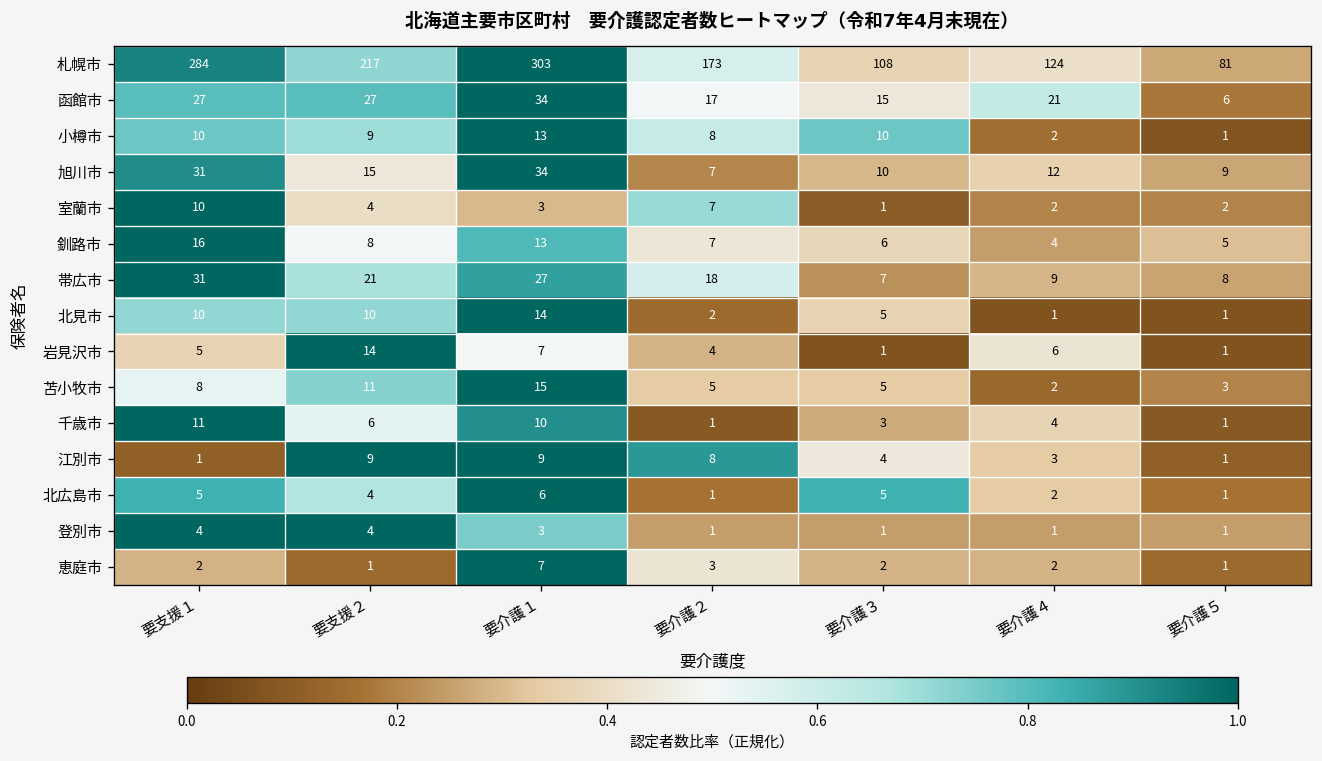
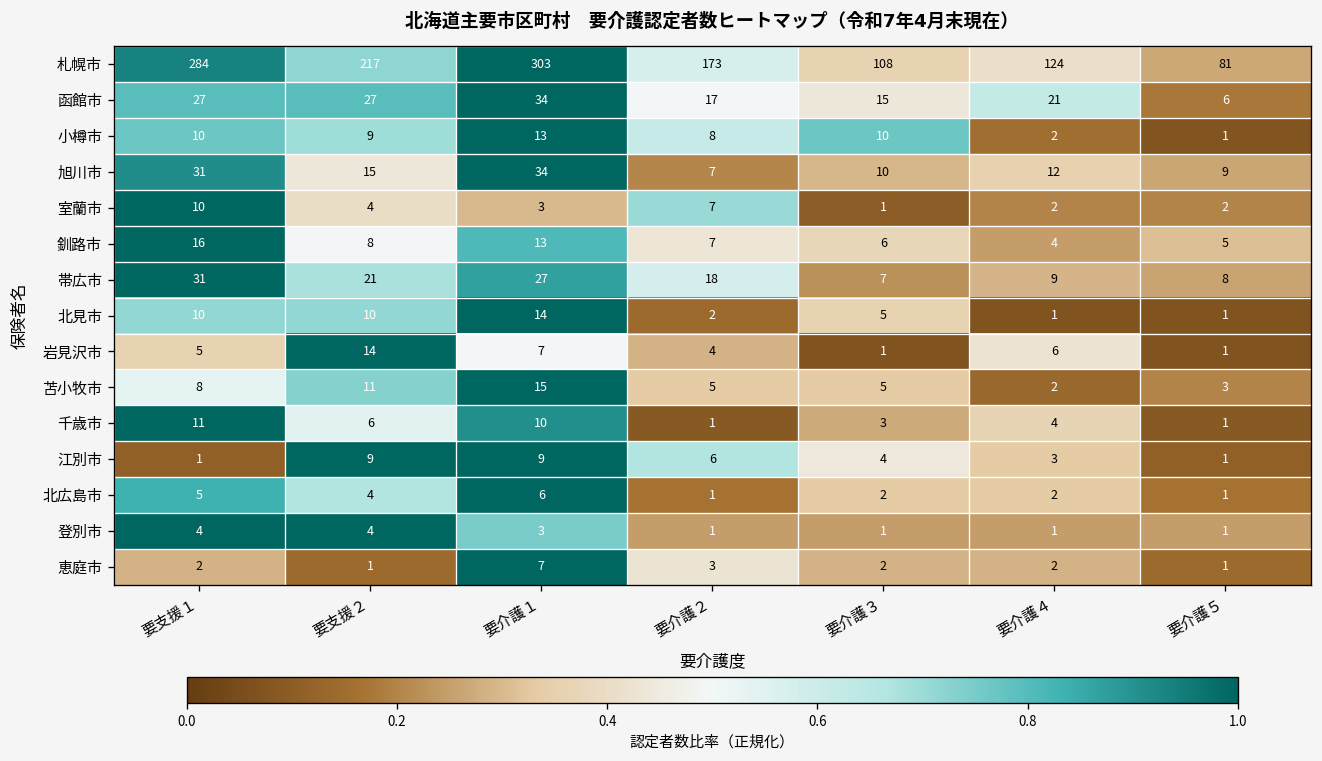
  {
    "札幌市": {
      "要支援１": 284,
      "要支援２": 217,
      "要介護１": 303,
      "要介護２": 173,
      "要介護３": 108,
      "要介護４": 124,
      "要介護５": 81
    },
    "函館市": {
      "要支援１": 27,
      "要支援２": 27,
      "要介護１": 34,
      "要介護２": 17,
      "要介護３": 15,
      "要介護４": 21,
      "要介護５": 6
    },
    "小樽市": {
      "要支援１": 10,
      "要支援２": 9,
      "要介護１": 13,
      "要介護２": 8,
      "要介護３": 10,
      "要介護４": 2,
      "要介護５": 1
    },
    "旭川市": {
      "要支援１": 31,
      "要支援２": 15,
      "要介護１": 34,
      "要介護２": 7,
      "要介護３": 10,
      "要介護４": 12,
      "要介護５": 9
    },
    "室蘭市": {
      "要支援１": 10,
      "要支援２": 4,
      "要介護１": 3,
      "要介護２": 7,
      "要介護３": 1,
      "要介護４": 2,
      "要介護５": 2
    },
    "釧路市": {
      "要支援１": 16,
      "要支援２": 8,
      "要介護１": 13,
      "要介護２": 7,
      "要介護３": 6,
      "要介護４": 4,
      "要介護５": 5
    },
    "帯広市": {
      "要支援１": 31,
      "要支援２": 21,
      "要介護１": 27,
      "要介護２": 18,
      "要介護３": 7,
      "要介護４": 9,
      "要介護５": 8
    },
    "北見市": {
      "要支援１": 10,
      "要支援２": 10,
      "要介護１": 14,
      "要介護２": 2,
      "要介護３": 5,
      "要介護４": 1,
      "要介護５": 1
    },
    "岩見沢市": {
      "要支援１": 5,
      "要支援２": 14,
      "要介護１": 7,
      "要介護２": 4,
      "要介護３": 1,
      "要介護４": 6,
      "要介護５": 1
    },
    "苫小牧市": {
      "要支援１": 8,
      "要支援２": 11,
      "要介護１": 15,
      "要介護２": 5,
      "要介護３": 5,
      "要介護４": 2,
      "要介護５": 3
    },
    "千歳市": {
      "要支援１": 11,
      "要支援２": 6,
      "要介護１": 10,
      "要介護２": 1,
      "要介護３": 3,
      "要介護４": 4,
      "要介護５": 1
    },
    "江別市": {
      "要支援１": 1,
      "要支援２": 9,
      "要介護１": 9,
-     "要介護２": 8,
+     "要介護２": 6,
      "要介護３": 4,
      "要介護４": 3,
      "要介護５": 1
    },
    "北広島市": {
      "要支援１": 5,
      "要支援２": 4,
      "要介護１": 6,
      "要介護２": 1,
-     "要介護３": 5,
+     "要介護３": 2,
      "要介護４": 2,
      "要介護５": 1
    },
    "登別市": {
      "要支援１": 4,
      "要支援２": 4,
      "要介護１": 3,
      "要介護２": 1,
      "要介護３": 1,
      "要介護４": 1,
      "要介護５": 1
    },
    "恵庭市": {
      "要支援１": 2,
      "要支援２": 1,
      "要介護１": 7,
      "要介護２": 3,
      "要介護３": 2,
      "要介護４": 2,
      "要介護５": 1
    }
  }
